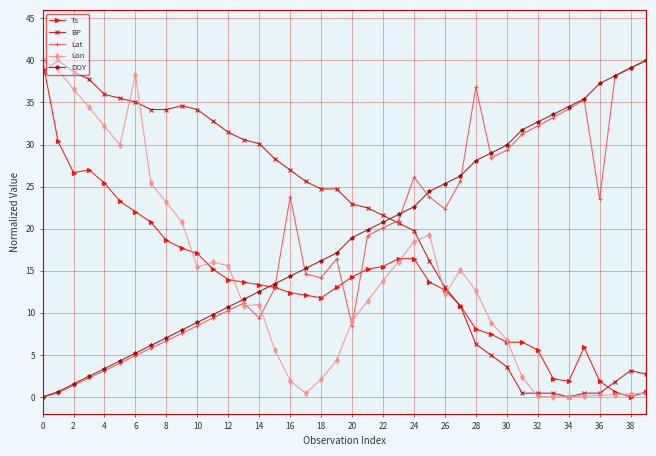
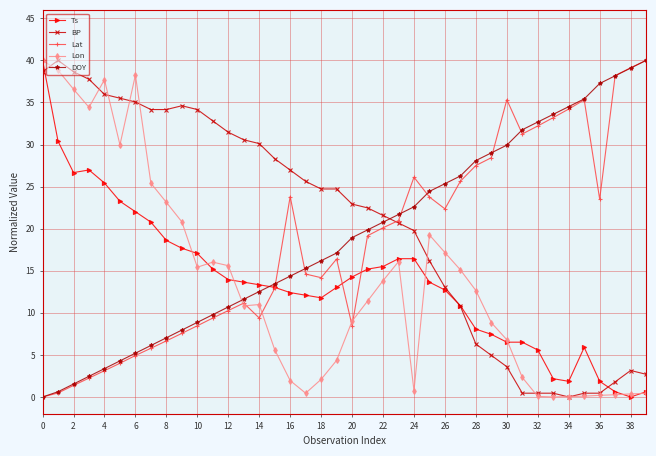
  {
    "Lat": {
      "8": 7,
      "10": 8,
      "12": 10,
      "14": 9,
      "16": 24,
      "18": 14,
      "20": 8,
      "22": 20,
      "24": 26,
      "26": 22,
-     "28": 37,
-     "30": 29,
+     "28": 28,
+     "30": 35,
      "32": 32,
      "36": 23
    },
    "Lon": {
      "2": 37,
-     "4": 32,
+     "4": 38,
      "6": 38,
      "8": 23,
      "10": 15,
      "12": 16,
      "14": 11,
      "16": 2,
      "18": 2,
      "20": 9,
      "22": 14,
-     "24": 18,
-     "26": 12,
+     "24": 1,
+     "26": 17,
      "28": 13,
      "32": 0,
      "38": 0
    }
  }
